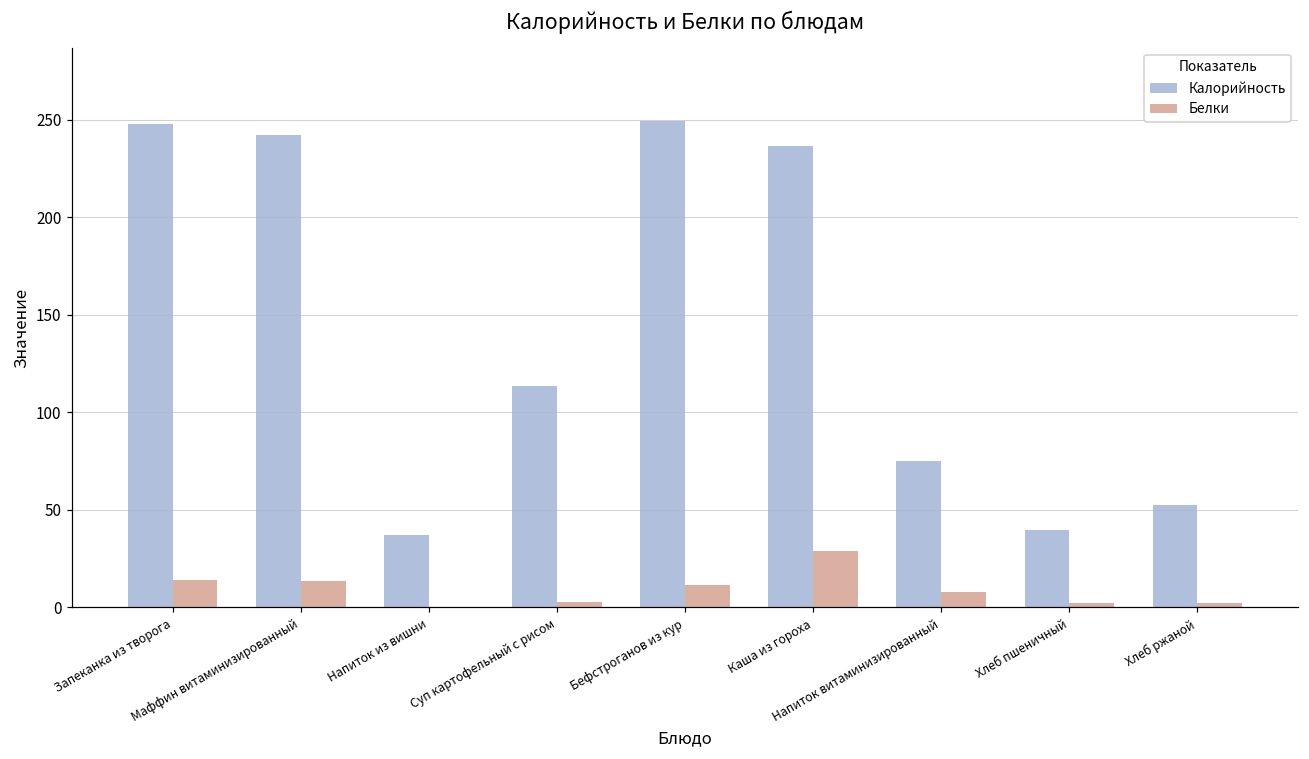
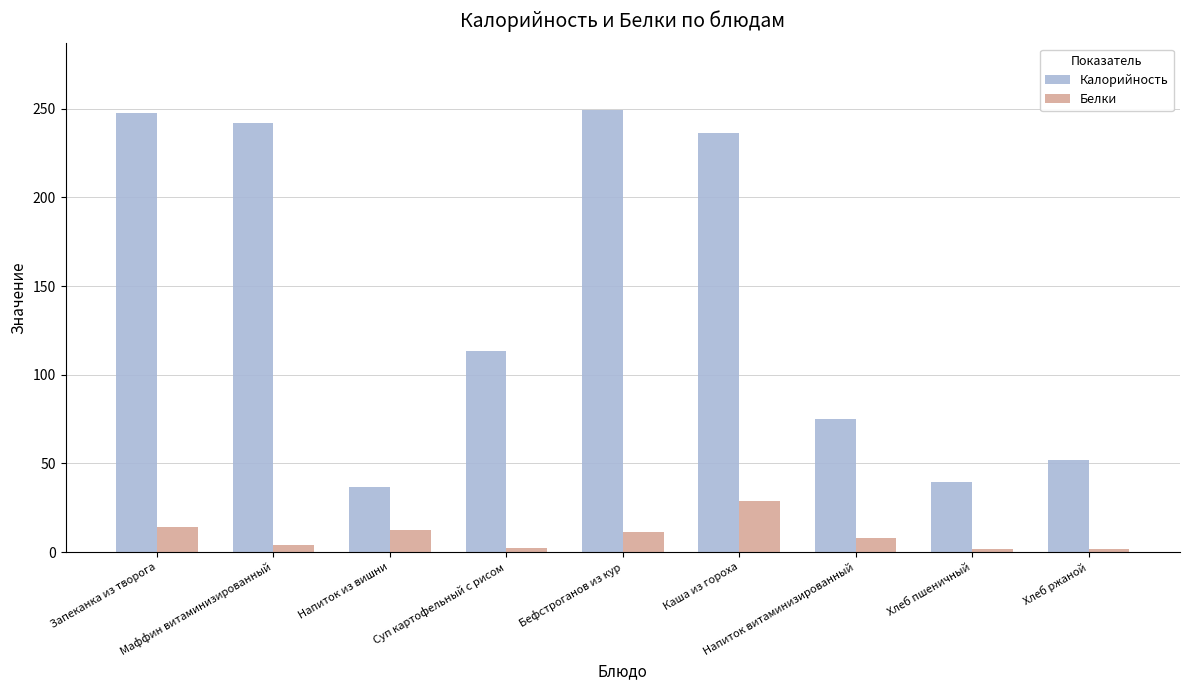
  {
    "Калорийность": {
      "Запеканка из творога": 247,
      "Маффин витаминизированный": 242,
      "Напиток из вишни": 37,
      "Суп картофельный с рисом": 113,
      "Бефстроганов из кур": 249,
      "Каша из гороха": 236,
      "Напиток витаминизированный": 75,
      "Хлеб пшеничный": 40,
      "Хлеб ржаной": 52
    },
    "Белки": {
      "Запеканка из творога": 14,
-     "Маффин витаминизированный": 14,
-     "Напиток из вишни": 0,
+     "Маффин витаминизированный": 4,
+     "Напиток из вишни": 13,
      "Суп картофельный с рисом": 3,
      "Бефстроганов из кур": 12,
      "Каша из гороха": 29,
      "Напиток витаминизированный": 8,
      "Хлеб пшеничный": 2,
      "Хлеб ржаной": 2
    }
  }
